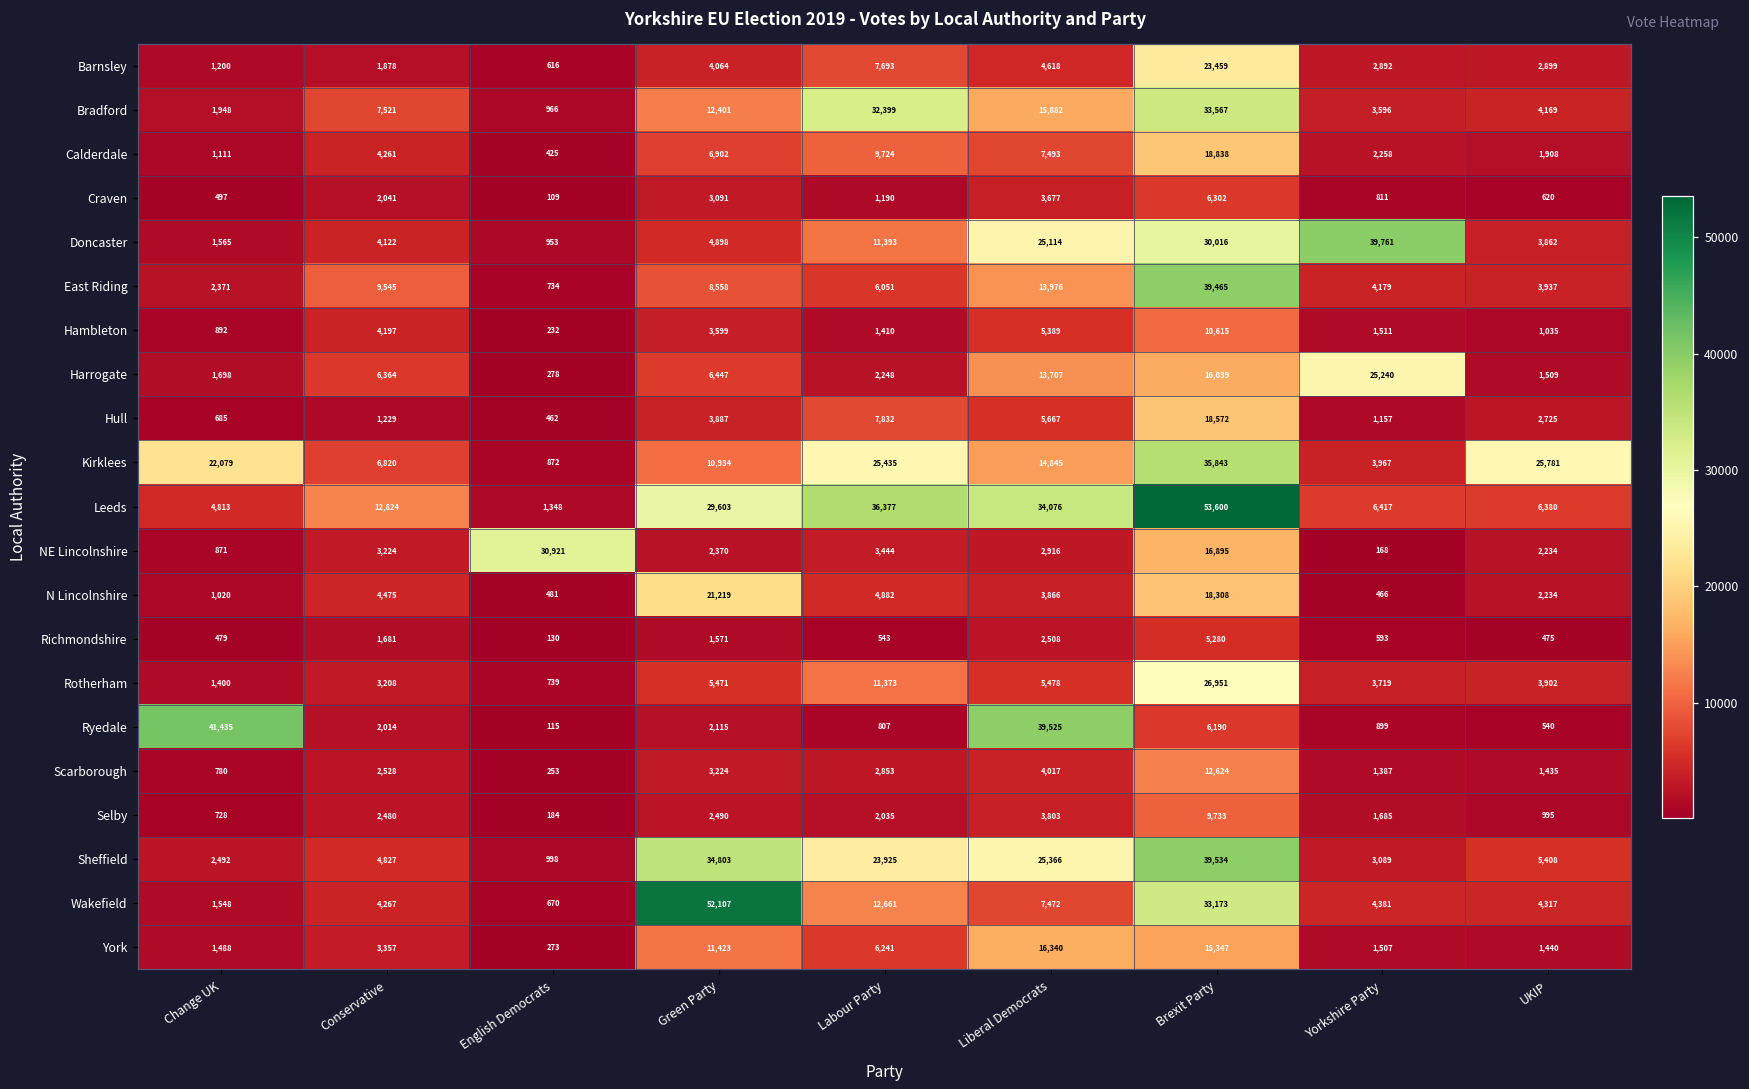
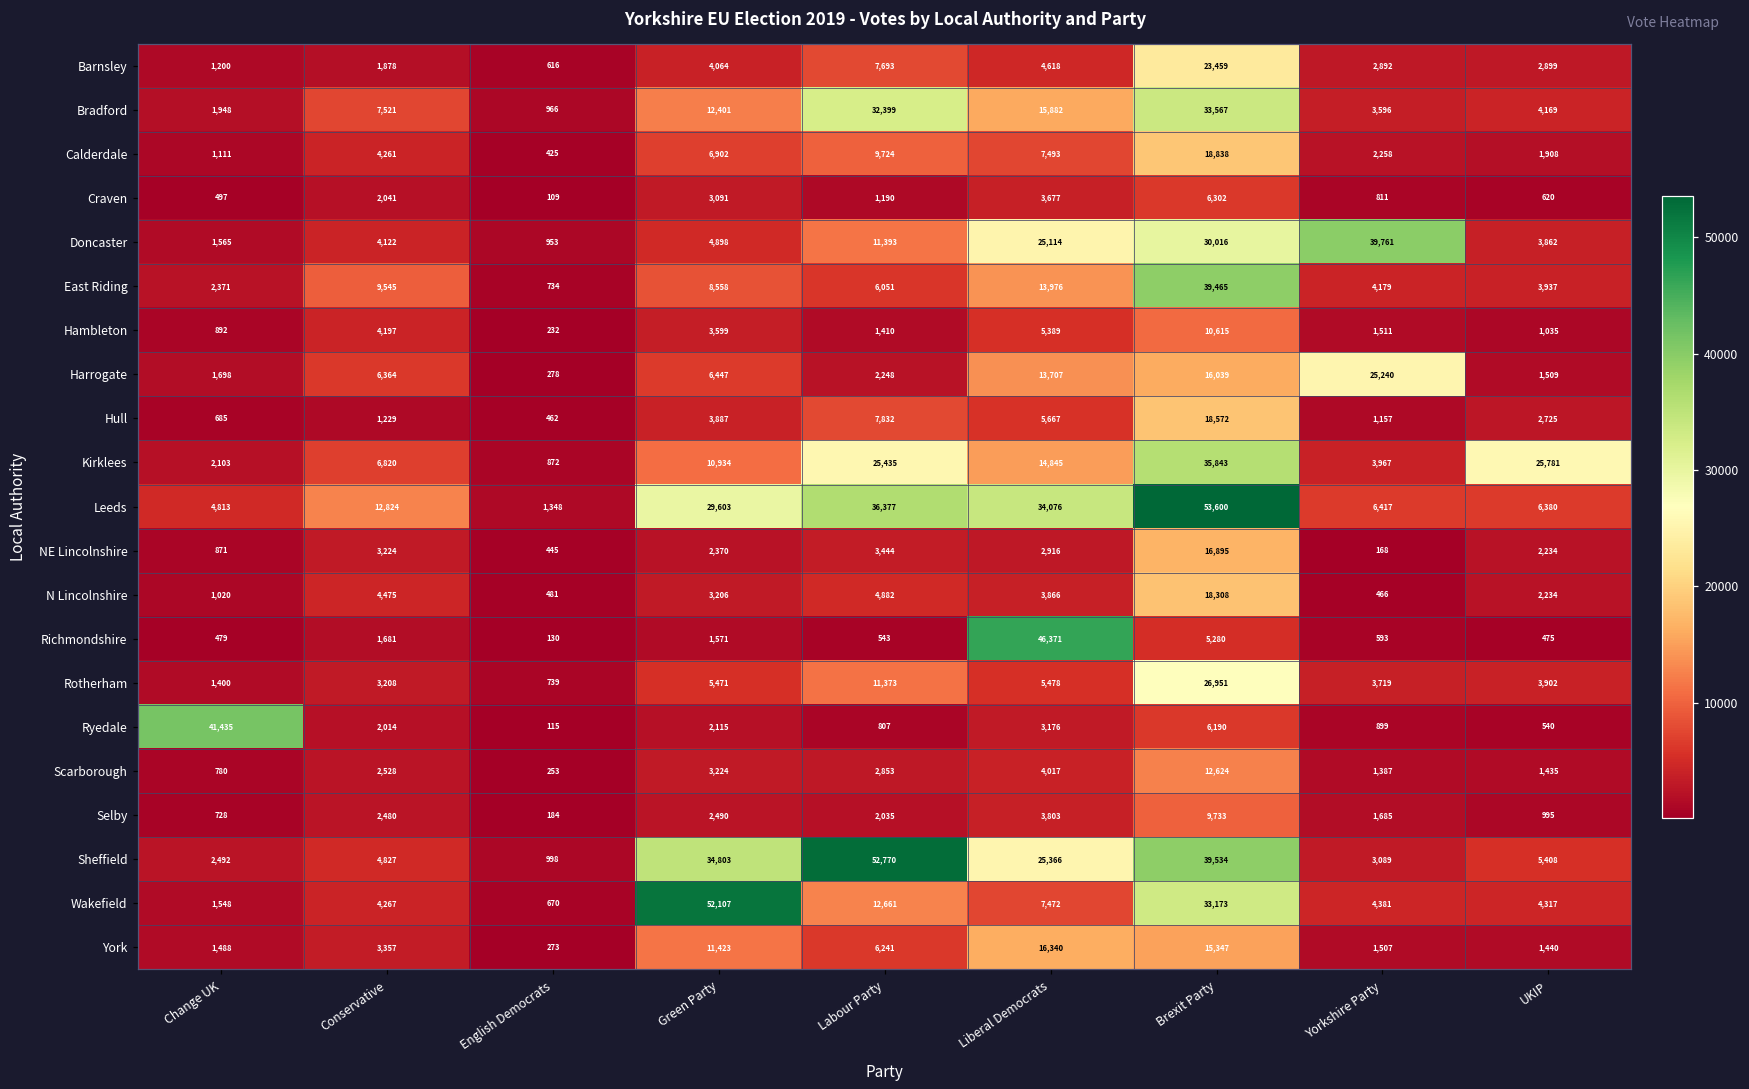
  {
    "Barnsley": {
      "Change UK": "1,200",
      "Conservative": "1,878",
      "English Democrats": "616",
      "Green Party": "4,064",
      "Labour Party": "7,693",
      "Liberal Democrats": "4,618",
      "Brexit Party": "23,459",
      "Yorkshire Party": "2,892",
      "UKIP": "2,899"
    },
    "Bradford": {
      "Change UK": "1,948",
      "Conservative": "7,521",
      "English Democrats": "966",
      "Green Party": "12,401",
      "Labour Party": "32,399",
      "Liberal Democrats": "15,882",
      "Brexit Party": "33,567",
      "Yorkshire Party": "3,596",
      "UKIP": "4,169"
    },
    "Calderdale": {
      "Change UK": "1,111",
      "Conservative": "4,261",
      "English Democrats": "425",
      "Green Party": "6,902",
      "Labour Party": "9,724",
      "Liberal Democrats": "7,493",
      "Brexit Party": "18,838",
      "Yorkshire Party": "2,258",
      "UKIP": "1,908"
    },
    "Craven": {
      "Change UK": "497",
      "Conservative": "2,041",
      "English Democrats": "109",
      "Green Party": "3,091",
      "Labour Party": "1,190",
      "Liberal Democrats": "3,677",
      "Brexit Party": "6,302",
      "Yorkshire Party": "811",
      "UKIP": "620"
    },
    "Doncaster": {
      "Change UK": "1,565",
      "Conservative": "4,122",
      "English Democrats": "953",
      "Green Party": "4,898",
      "Labour Party": "11,393",
      "Liberal Democrats": "25,114",
      "Brexit Party": "30,016",
      "Yorkshire Party": "39,761",
      "UKIP": "3,862"
    },
    "East Riding": {
      "Change UK": "2,371",
      "Conservative": "9,545",
      "English Democrats": "734",
      "Green Party": "8,558",
      "Labour Party": "6,051",
      "Liberal Democrats": "13,976",
      "Brexit Party": "39,465",
      "Yorkshire Party": "4,179",
      "UKIP": "3,937"
    },
    "Hambleton": {
      "Change UK": "892",
      "Conservative": "4,197",
      "English Democrats": "232",
      "Green Party": "3,599",
      "Labour Party": "1,410",
      "Liberal Democrats": "5,389",
      "Brexit Party": "10,615",
      "Yorkshire Party": "1,511",
      "UKIP": "1,035"
    },
    "Harrogate": {
      "Change UK": "1,698",
      "Conservative": "6,364",
      "English Democrats": "278",
      "Green Party": "6,447",
      "Labour Party": "2,248",
      "Liberal Democrats": "13,707",
      "Brexit Party": "16,039",
      "Yorkshire Party": "25,240",
      "UKIP": "1,509"
    },
    "Hull": {
      "Change UK": "685",
      "Conservative": "1,229",
      "English Democrats": "462",
      "Green Party": "3,887",
      "Labour Party": "7,832",
      "Liberal Democrats": "5,667",
      "Brexit Party": "18,572",
      "Yorkshire Party": "1,157",
      "UKIP": "2,725"
    },
    "Kirklees": {
-     "Change UK": "22,079",
+     "Change UK": "2,103",
      "Conservative": "6,820",
      "English Democrats": "872",
      "Green Party": "10,934",
      "Labour Party": "25,435",
      "Liberal Democrats": "14,845",
      "Brexit Party": "35,843",
      "Yorkshire Party": "3,967",
      "UKIP": "25,781"
    },
    "Leeds": {
      "Change UK": "4,813",
      "Conservative": "12,824",
      "English Democrats": "1,348",
      "Green Party": "29,603",
      "Labour Party": "36,377",
      "Liberal Democrats": "34,076",
      "Brexit Party": "53,600",
      "Yorkshire Party": "6,417",
      "UKIP": "6,380"
    },
    "NE Lincolnshire": {
      "Change UK": "871",
      "Conservative": "3,224",
-     "English Democrats": "30,921",
+     "English Democrats": "445",
      "Green Party": "2,370",
      "Labour Party": "3,444",
      "Liberal Democrats": "2,916",
      "Brexit Party": "16,895",
      "Yorkshire Party": "168",
      "UKIP": "2,234"
    },
    "N Lincolnshire": {
      "Change UK": "1,020",
      "Conservative": "4,475",
      "English Democrats": "481",
-     "Green Party": "21,219",
+     "Green Party": "3,206",
      "Labour Party": "4,882",
      "Liberal Democrats": "3,866",
      "Brexit Party": "18,308",
      "Yorkshire Party": "466",
      "UKIP": "2,234"
    },
    "Richmondshire": {
      "Change UK": "479",
      "Conservative": "1,681",
      "English Democrats": "130",
      "Green Party": "1,571",
      "Labour Party": "543",
-     "Liberal Democrats": "2,508",
+     "Liberal Democrats": "46,371",
      "Brexit Party": "5,280",
      "Yorkshire Party": "593",
      "UKIP": "475"
    },
    "Rotherham": {
      "Change UK": "1,400",
      "Conservative": "3,208",
      "English Democrats": "739",
      "Green Party": "5,471",
      "Labour Party": "11,373",
      "Liberal Democrats": "5,478",
      "Brexit Party": "26,951",
      "Yorkshire Party": "3,719",
      "UKIP": "3,902"
    },
    "Ryedale": {
      "Change UK": "41,435",
      "Conservative": "2,014",
      "English Democrats": "115",
      "Green Party": "2,115",
      "Labour Party": "807",
-     "Liberal Democrats": "39,525",
+     "Liberal Democrats": "3,176",
      "Brexit Party": "6,190",
      "Yorkshire Party": "899",
      "UKIP": "540"
    },
    "Scarborough": {
      "Change UK": "780",
      "Conservative": "2,528",
      "English Democrats": "253",
      "Green Party": "3,224",
      "Labour Party": "2,853",
      "Liberal Democrats": "4,017",
      "Brexit Party": "12,624",
      "Yorkshire Party": "1,387",
      "UKIP": "1,435"
    },
    "Selby": {
      "Change UK": "728",
      "Conservative": "2,480",
      "English Democrats": "184",
      "Green Party": "2,490",
      "Labour Party": "2,035",
      "Liberal Democrats": "3,803",
      "Brexit Party": "9,733",
      "Yorkshire Party": "1,685",
      "UKIP": "995"
    },
    "Sheffield": {
      "Change UK": "2,492",
      "Conservative": "4,827",
      "English Democrats": "998",
      "Green Party": "34,803",
-     "Labour Party": "23,925",
+     "Labour Party": "52,770",
      "Liberal Democrats": "25,366",
      "Brexit Party": "39,534",
      "Yorkshire Party": "3,089",
      "UKIP": "5,408"
    },
    "Wakefield": {
      "Change UK": "1,548",
      "Conservative": "4,267",
      "English Democrats": "670",
      "Green Party": "52,107",
      "Labour Party": "12,661",
      "Liberal Democrats": "7,472",
      "Brexit Party": "33,173",
      "Yorkshire Party": "4,381",
      "UKIP": "4,317"
    },
    "York": {
      "Change UK": "1,488",
      "Conservative": "3,357",
      "English Democrats": "273",
      "Green Party": "11,423",
      "Labour Party": "6,241",
      "Liberal Democrats": "16,340",
      "Brexit Party": "15,347",
      "Yorkshire Party": "1,507",
      "UKIP": "1,440"
    }
  }
